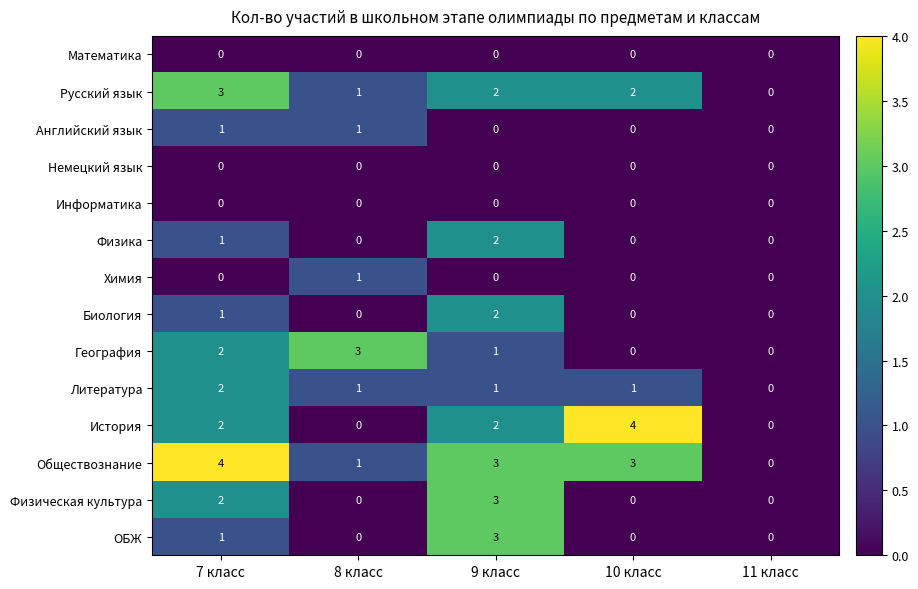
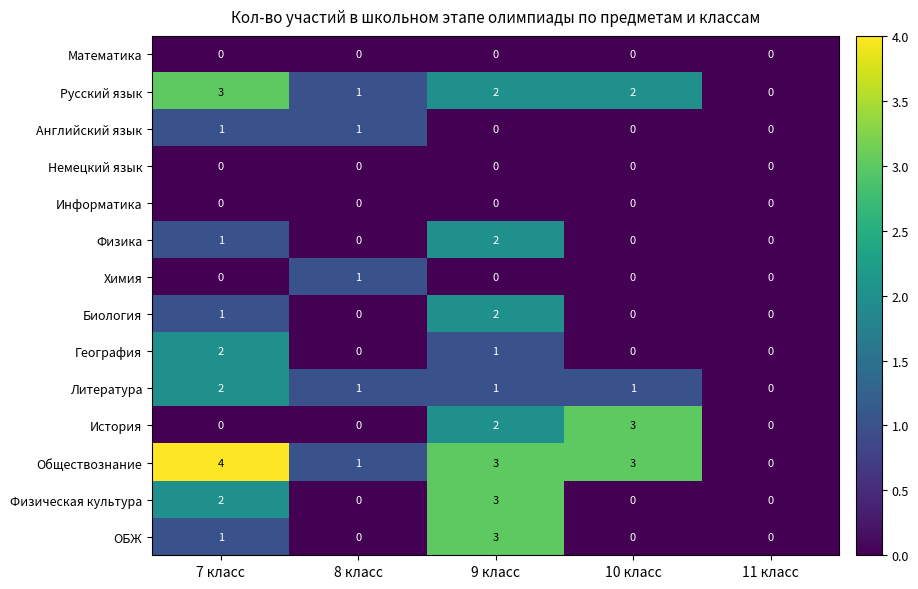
  {
    "Математика": {
      "7 класс": 0,
      "8 класс": 0,
      "9 класс": 0,
      "10 класс": 0,
      "11 класс": 0
    },
    "Русский язык": {
      "7 класс": 3,
      "8 класс": 1,
      "9 класс": 2,
      "10 класс": 2,
      "11 класс": 0
    },
    "Английский язык": {
      "7 класс": 1,
      "8 класс": 1,
      "9 класс": 0,
      "10 класс": 0,
      "11 класс": 0
    },
    "Немецкий язык": {
      "7 класс": 0,
      "8 класс": 0,
      "9 класс": 0,
      "10 класс": 0,
      "11 класс": 0
    },
    "Информатика": {
      "7 класс": 0,
      "8 класс": 0,
      "9 класс": 0,
      "10 класс": 0,
      "11 класс": 0
    },
    "Физика": {
      "7 класс": 1,
      "8 класс": 0,
      "9 класс": 2,
      "10 класс": 0,
      "11 класс": 0
    },
    "Химия": {
      "7 класс": 0,
      "8 класс": 1,
      "9 класс": 0,
      "10 класс": 0,
      "11 класс": 0
    },
    "Биология": {
      "7 класс": 1,
      "8 класс": 0,
      "9 класс": 2,
      "10 класс": 0,
      "11 класс": 0
    },
    "География": {
      "7 класс": 2,
-     "8 класс": 3,
+     "8 класс": 0,
      "9 класс": 1,
      "10 класс": 0,
      "11 класс": 0
    },
    "Литература": {
      "7 класс": 2,
      "8 класс": 1,
      "9 класс": 1,
      "10 класс": 1,
      "11 класс": 0
    },
    "История": {
-     "7 класс": 2,
+     "7 класс": 0,
      "8 класс": 0,
      "9 класс": 2,
-     "10 класс": 4,
+     "10 класс": 3,
      "11 класс": 0
    },
    "Обществознание": {
      "7 класс": 4,
      "8 класс": 1,
      "9 класс": 3,
      "10 класс": 3,
      "11 класс": 0
    },
    "Физическая культура": {
      "7 класс": 2,
      "8 класс": 0,
      "9 класс": 3,
      "10 класс": 0,
      "11 класс": 0
    },
    "ОБЖ": {
      "7 класс": 1,
      "8 класс": 0,
      "9 класс": 3,
      "10 класс": 0,
      "11 класс": 0
    }
  }
